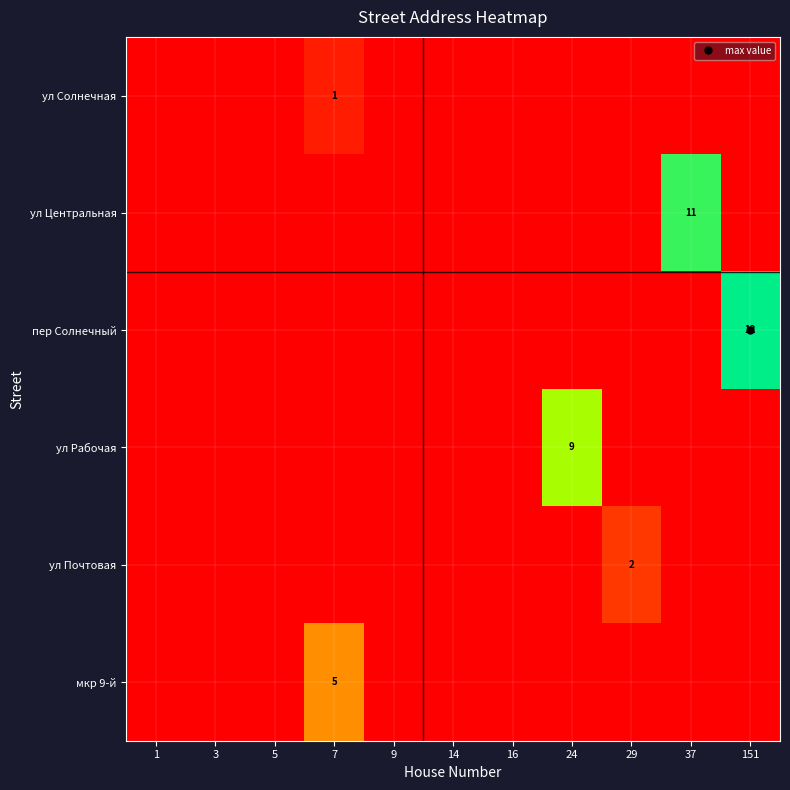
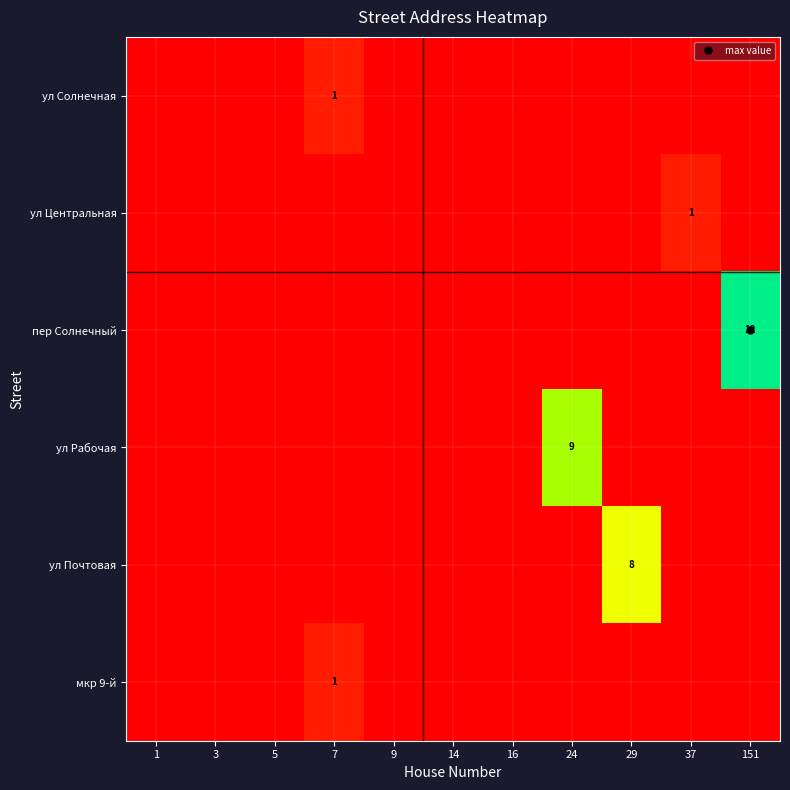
  {
    "ул Солнечная": {
      "7": 1
    },
    "ул Центральная": {
-     "37": 11
+     "37": 1
    },
    "ул Рабочая": {
      "24": 9
    },
    "ул Почтовая": {
-     "29": 2
+     "29": 8
    },
    "мкр 9-й": {
-     "7": 5
+     "7": 1
    }
  }
